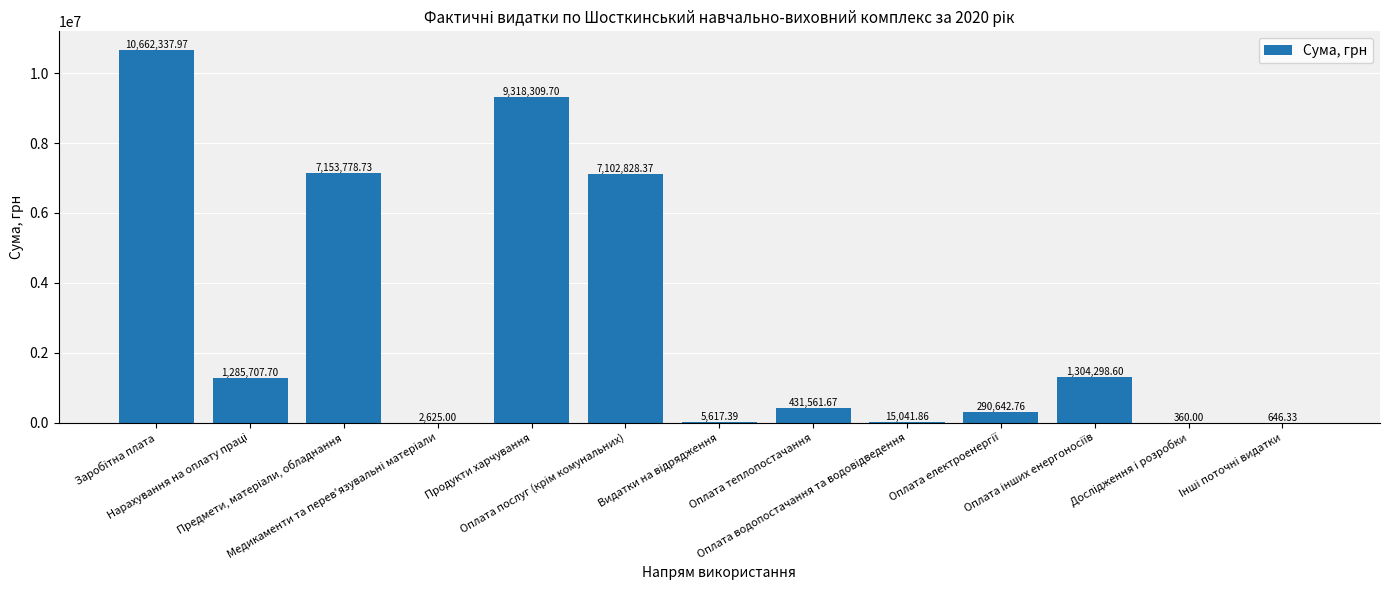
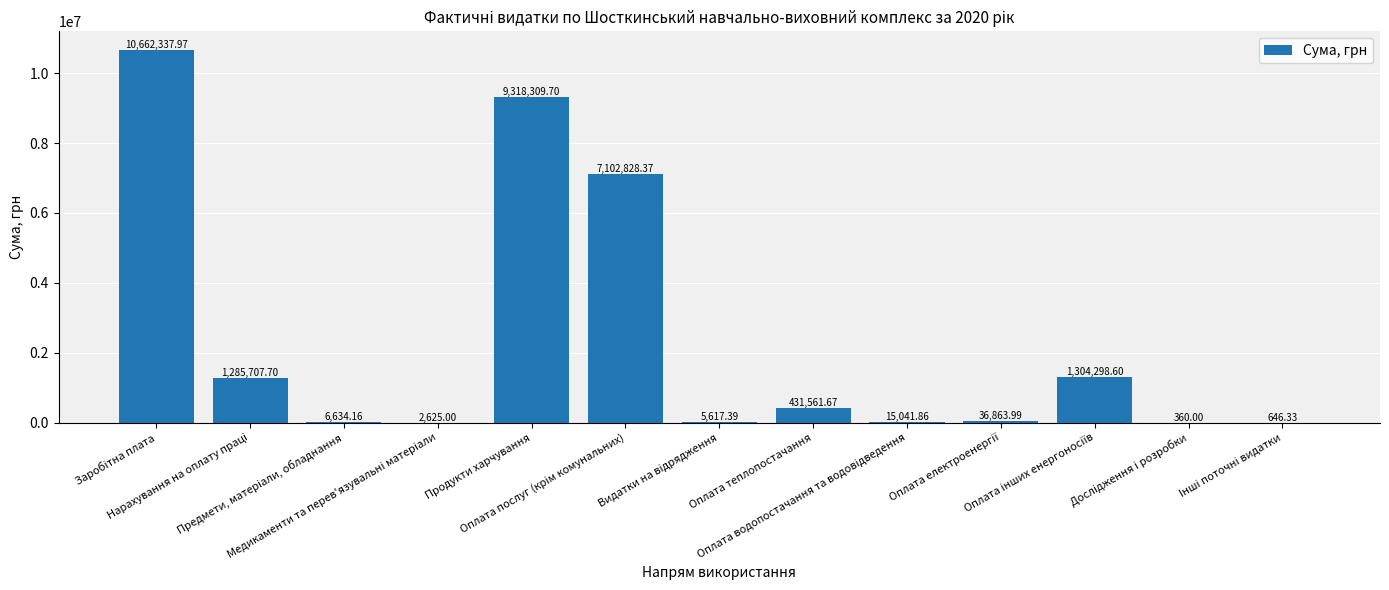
  {
    "Заробітна плата": "10,662,337.97",
    "Нарахування на оплату праці": "1,285,707.70",
-   "Предмети, матеріали, обладнання": "7,153,778.73",
+   "Предмети, матеріали, обладнання": "6,634.16",
    "Медикаменти та перев'язувальні матеріали": "2,625.00",
    "Продукти харчування": "9,318,309.70",
    "Оплата послуг (крім комунальних)": "7,102,828.37",
    "Видатки на відрядження": "5,617.39",
    "Оплата теплопостачання": "431,561.67",
    "Оплата водопостачання та водовідведення": "15,041.86",
-   "Оплата електроенергії": "290,642.76",
+   "Оплата електроенергії": "36,863.99",
    "Оплата інших енергоносіїв": "1,304,298.60",
    "Дослідження і розробки": "360.00",
    "Інші поточні видатки": "646.33"
  }
